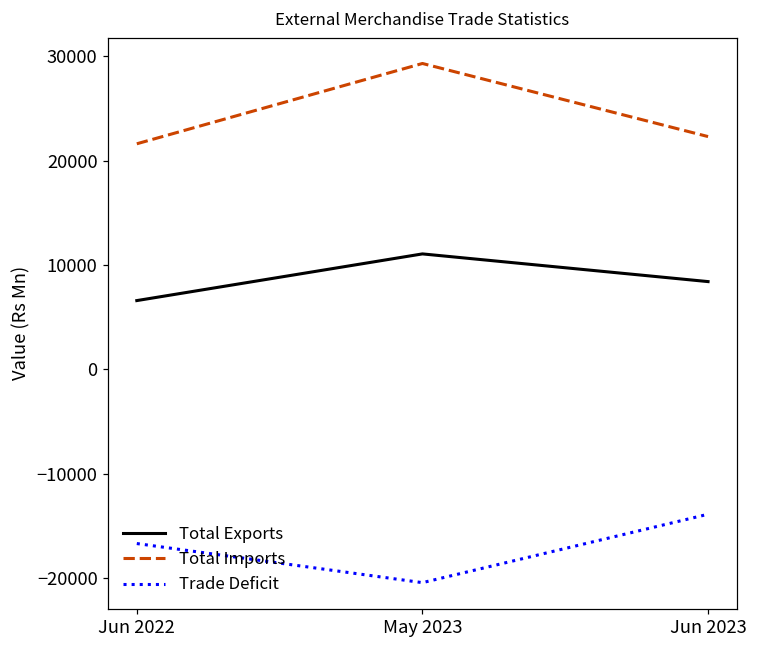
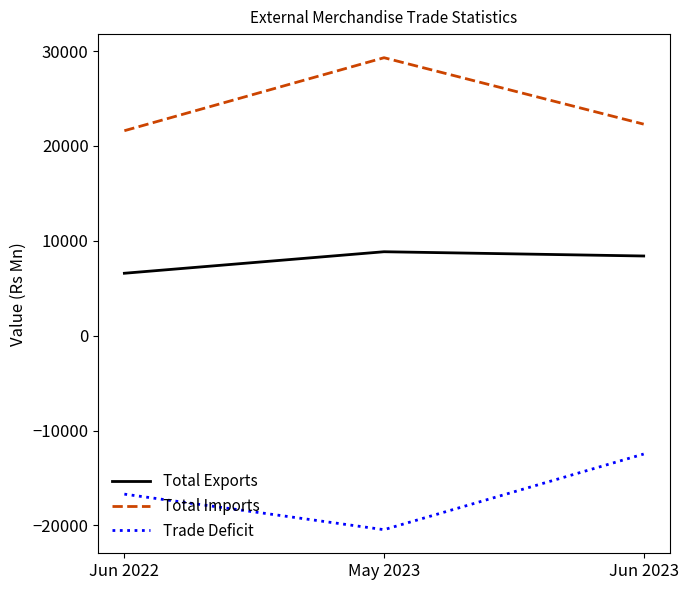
  {
    "Total Exports": {
      "Jun 2022": 7000,
-     "May 2023": 11000,
+     "May 2023": 9000,
      "Jun 2023": 8000
    },
    "Total Imports": {
      "Jun 2022": 22000,
      "May 2023": 29000,
      "Jun 2023": 22000
    },
    "Trade Deficit": {
      "Jun 2022": -17000,
      "May 2023": -20000,
-     "Jun 2023": -14000
+     "Jun 2023": -12000
    }
  }
